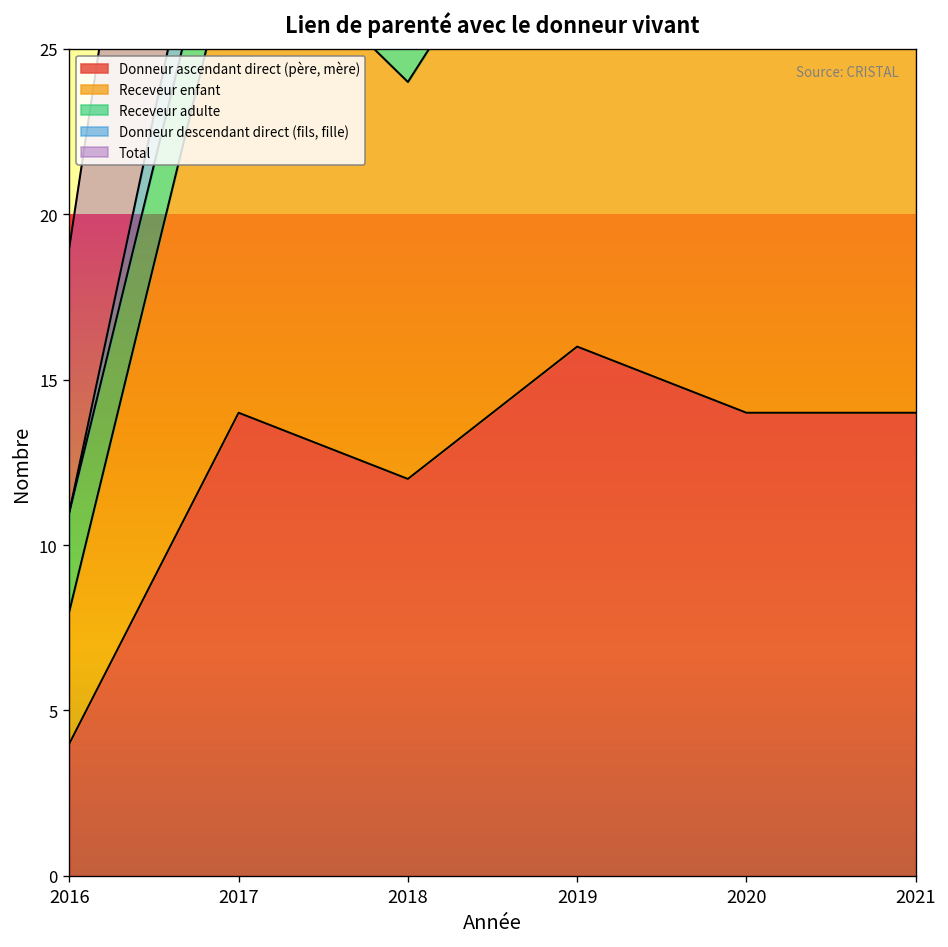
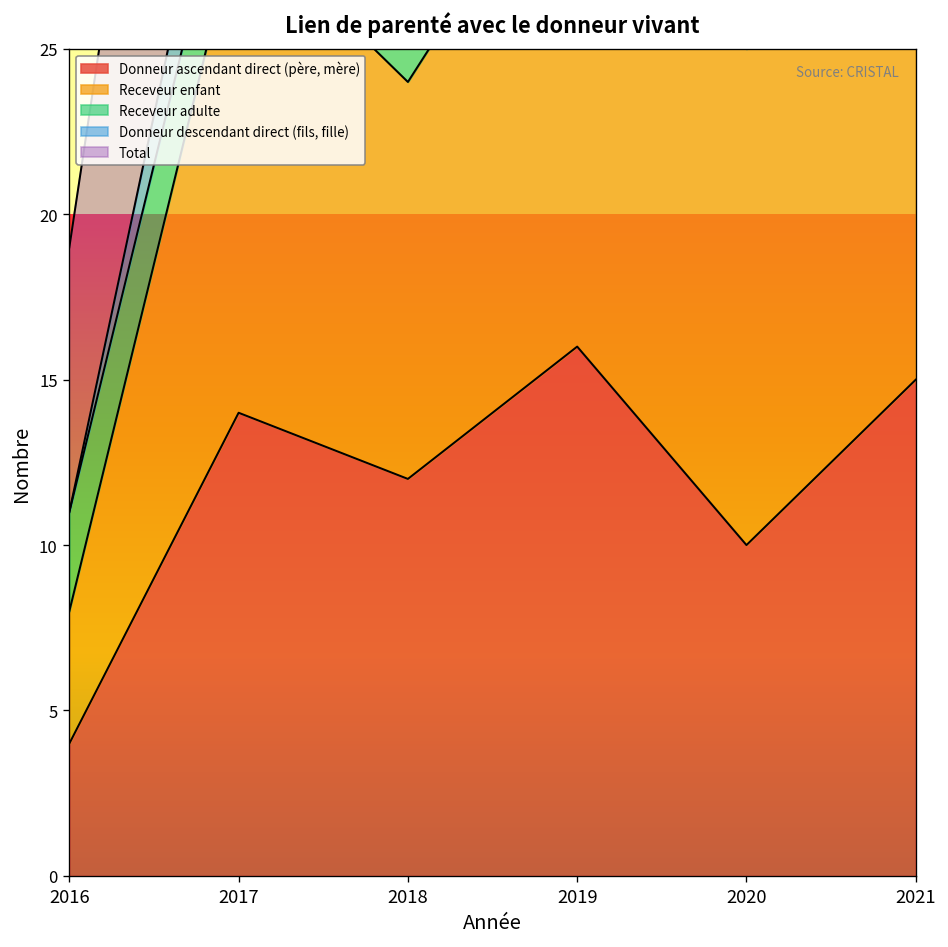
  {
    "Donneur ascendant direct (père, mère)": {
      "2016": 4,
      "2017": 14,
      "2018": 12,
      "2019": 16,
-     "2020": 14,
-     "2021": 14
+     "2020": 10,
+     "2021": 15
    },
    "Receveur enfant": {
      "2016": 4,
      "2018": 12
    },
    "Total": {
      "2016": 8
    }
  }
